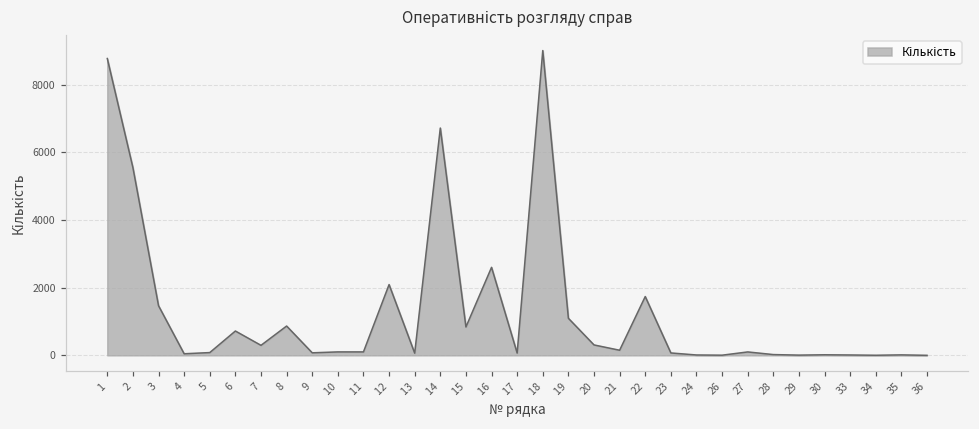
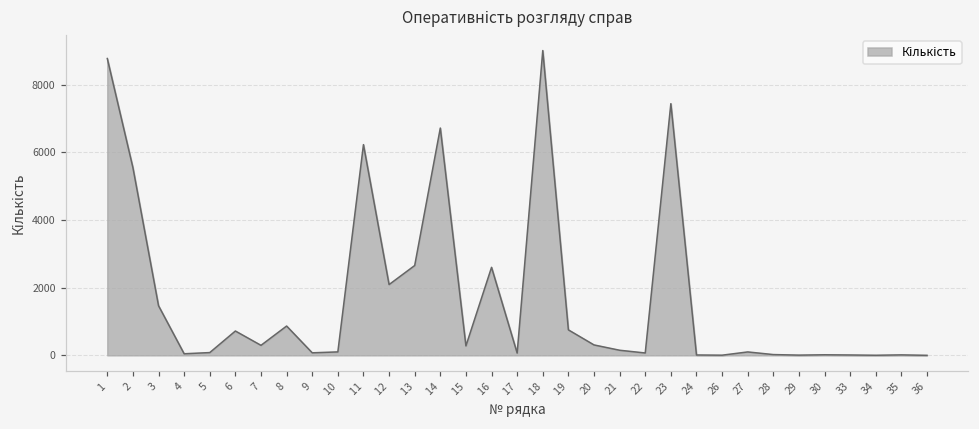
  {
    "1": 8800,
    "2": 5500,
    "3": 1500,
    "4": 0,
    "5": 100,
    "6": 700,
    "7": 300,
    "8": 900,
    "9": 100,
    "10": 100,
-   "11": 100,
+   "11": 6200,
    "12": 2100,
-   "13": 100,
+   "13": 2700,
    "14": 6700,
-   "15": 800,
+   "15": 300,
    "16": 2600,
    "17": 100,
    "18": 9000,
-   "19": 1100,
+   "19": 800,
    "20": 300,
    "21": 200,
-   "22": 1700,
-   "23": 100,
+   "22": 100,
+   "23": 7400,
    "24": 0,
    "26": 0,
    "27": 100,
    "28": 0,
    "29": 0,
    "30": 0,
    "33": 0,
    "34": 0,
    "35": 0,
    "36": 0
  }
